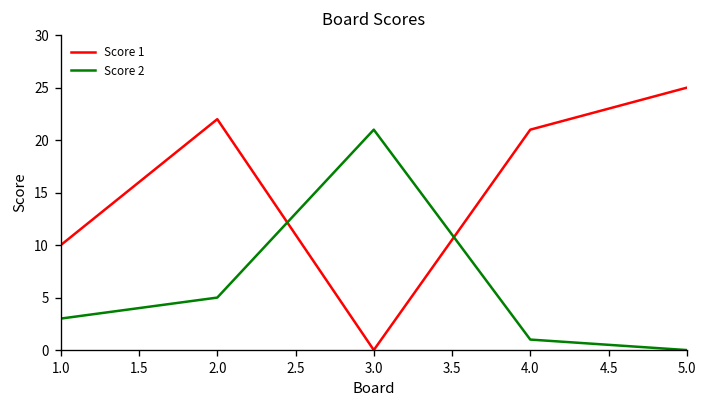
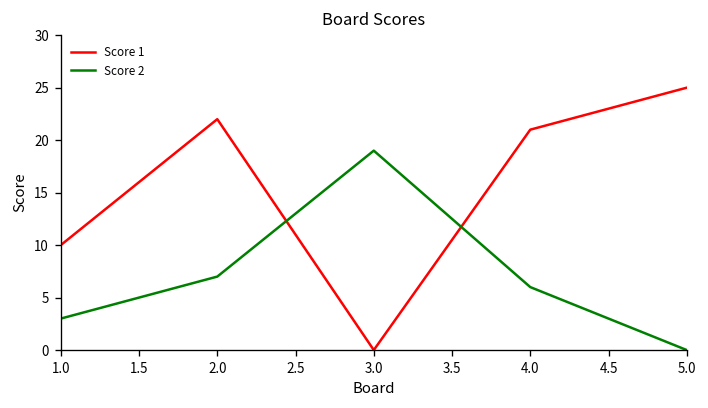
  {
    "Score 1": {
      "1.0": 10,
      "2.0": 22,
      "3.0": 0,
      "4.0": 21,
      "5.0": 25
    },
    "Score 2": {
      "1.0": 3,
-     "2.0": 5,
-     "3.0": 21,
-     "4.0": 1,
+     "2.0": 7,
+     "3.0": 19,
+     "4.0": 6,
      "5.0": 0
    }
  }
